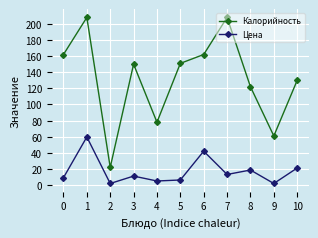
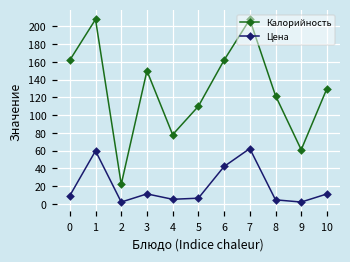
  {
    "Калорийность": {
      "0": 160,
      "1": 210,
      "2": 20,
      "3": 150,
      "4": 80,
-     "5": 150,
+     "5": 110,
      "6": 160,
      "8": 120,
      "9": 60,
      "10": 130
    },
    "Цена": {
      "0": 10,
      "1": 60,
      "2": 0,
      "3": 10,
      "4": 10,
      "5": 10,
      "6": 40,
-     "7": 10,
-     "8": 20,
+     "7": 60,
+     "8": 0,
      "9": 0,
-     "10": 20
+     "10": 10
    }
  }
